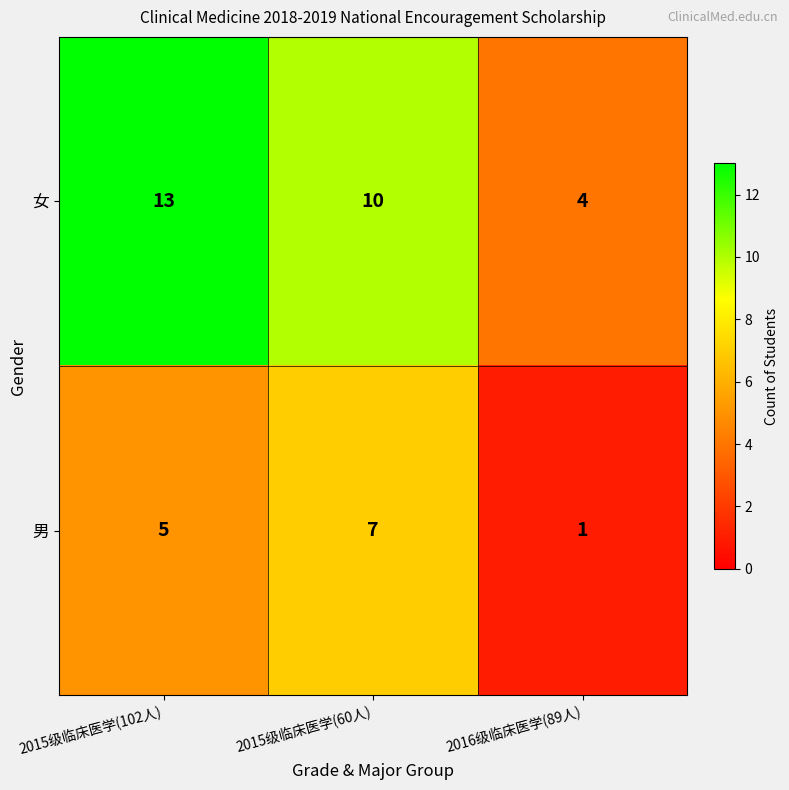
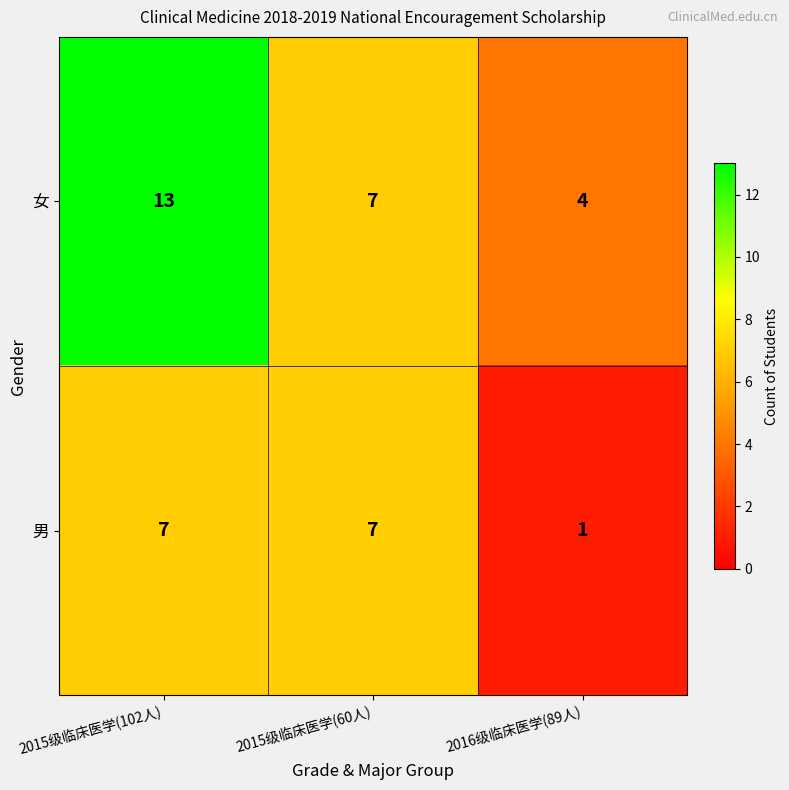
  {
    "女": {
      "2015级临床医学(102人)": 13,
-     "2015级临床医学(60人)": 10,
+     "2015级临床医学(60人)": 7,
      "2016级临床医学(89人)": 4
    },
    "男": {
-     "2015级临床医学(102人)": 5,
+     "2015级临床医学(102人)": 7,
      "2015级临床医学(60人)": 7,
      "2016级临床医学(89人)": 1
    }
  }
